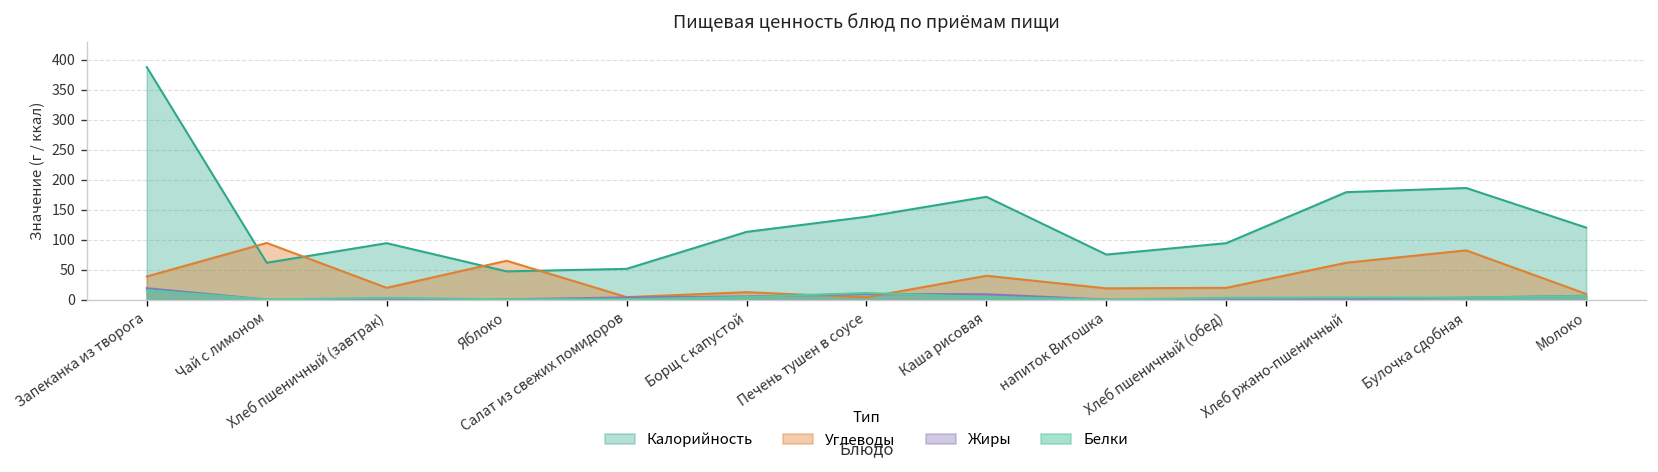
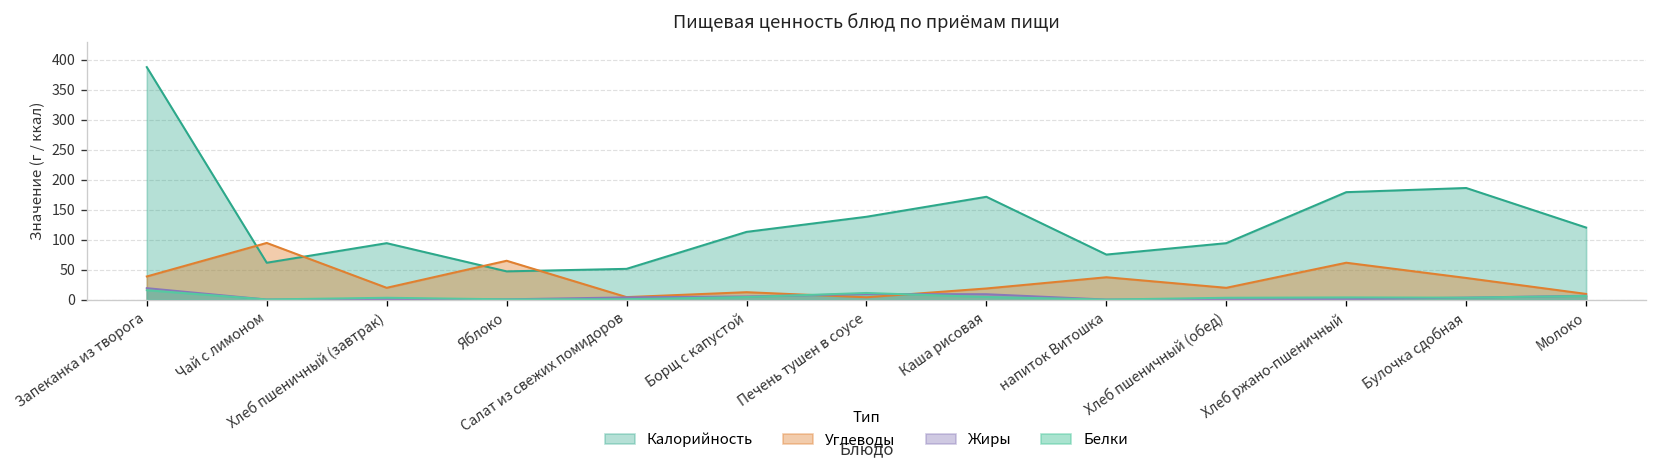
  {
    "Углеводы": {
      "Запеканка из творога": 40,
      "Чай с лимоном": 90,
      "Хлеб пшеничный (завтрак)": 20,
      "Яблоко": 60,
      "Борщ с капустой": 10,
      "Печень тушен в соусе": 0,
-     "Каша рисовая": 40,
-     "напиток Витошка": 20,
+     "Каша рисовая": 20,
+     "напиток Витошка": 40,
      "Хлеб пшеничный (обед)": 20,
      "Хлеб ржано-пшеничный": 60,
-     "Булочка сдобная": 80
+     "Булочка сдобная": 40
    }
  }
